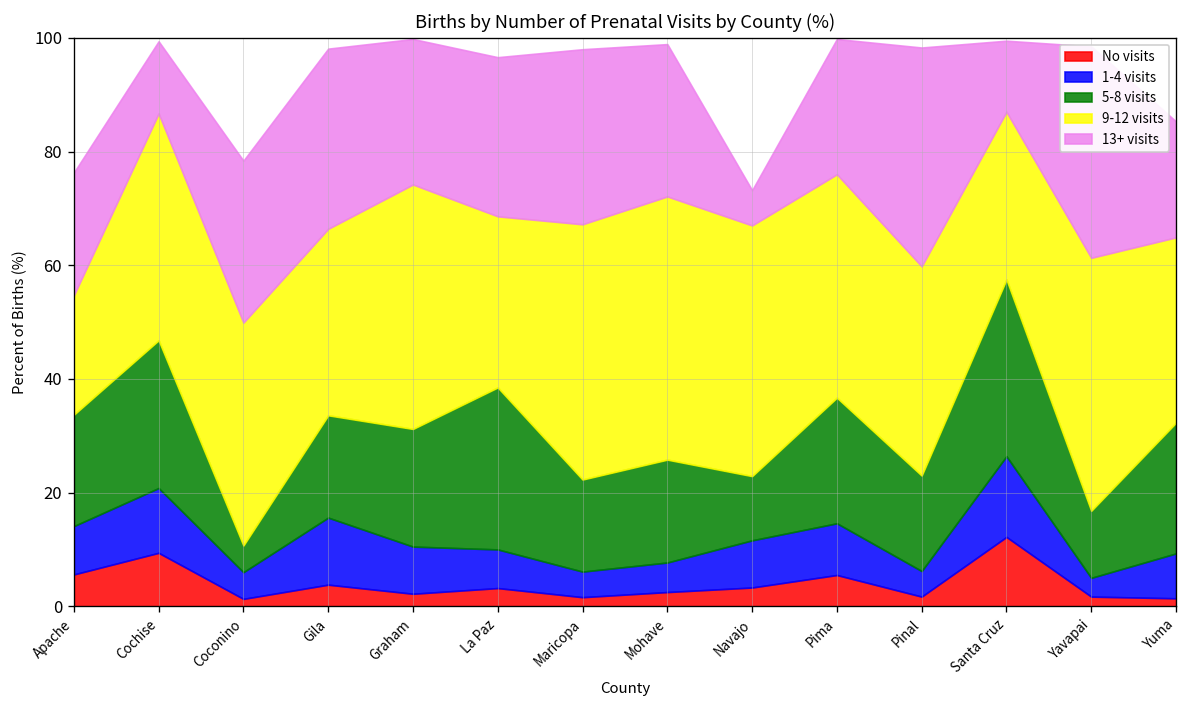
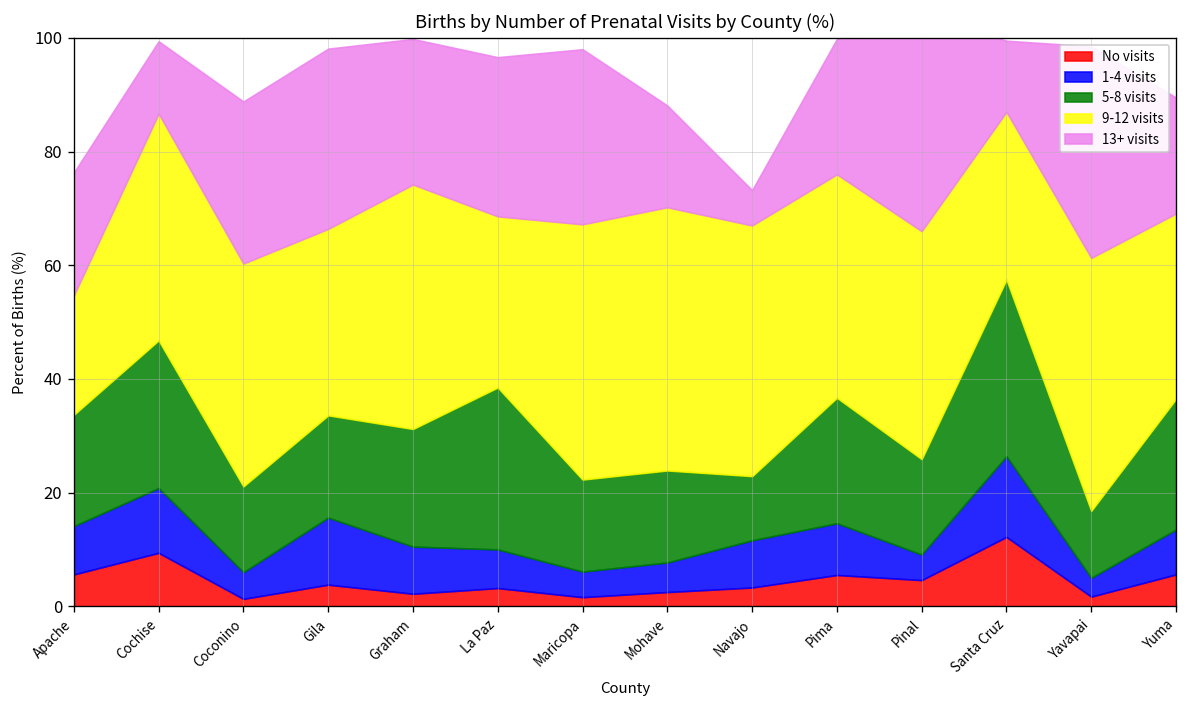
  {
    "No visits": {
      "Apache": 6,
      "Cochise": 9,
      "Coconino": 1,
      "Gila": 4,
      "Graham": 2,
      "La Paz": 3,
      "Maricopa": 2,
      "Mohave": 3,
      "Navajo": 3,
      "Pima": 6,
-     "Pinal": 2,
+     "Pinal": 5,
      "Santa Cruz": 12,
      "Yavapai": 2,
-     "Yuma": 1
+     "Yuma": 6
    },
    "1-4 visits": {
      "Apache": 9,
      "Cochise": 11,
      "Coconino": 5,
      "Gila": 12,
      "Graham": 8,
      "La Paz": 7,
      "Maricopa": 5,
      "Mohave": 5,
      "Navajo": 8,
      "Pima": 9,
      "Pinal": 5,
      "Santa Cruz": 14,
      "Yavapai": 3,
      "Yuma": 8
    },
    "5-8 visits": {
      "Apache": 20,
      "Cochise": 26,
-     "Coconino": 5,
+     "Coconino": 15,
      "Gila": 18,
      "Graham": 21,
      "La Paz": 29,
      "Maricopa": 16,
-     "Mohave": 18,
+     "Mohave": 16,
      "Navajo": 11,
      "Pima": 22,
      "Pinal": 17,
      "Santa Cruz": 31,
      "Yavapai": 12,
      "Yuma": 23
    },
    "9-12 visits": {
      "Apache": 21,
      "Cochise": 40,
      "Coconino": 39,
      "Gila": 33,
      "Graham": 43,
      "La Paz": 30,
      "Maricopa": 45,
      "Mohave": 46,
      "Navajo": 44,
      "Pima": 39,
-     "Pinal": 37,
+     "Pinal": 40,
      "Santa Cruz": 30,
      "Yavapai": 45,
      "Yuma": 33
    },
    "13+ visits": {
      "Apache": 22,
      "Cochise": 13,
      "Coconino": 29,
      "Gila": 32,
      "Graham": 26,
      "La Paz": 28,
      "Maricopa": 31,
-     "Mohave": 27,
+     "Mohave": 18,
      "Navajo": 6,
      "Pima": 24,
      "Santa Cruz": 13,
      "Yuma": 20
    }
  }
